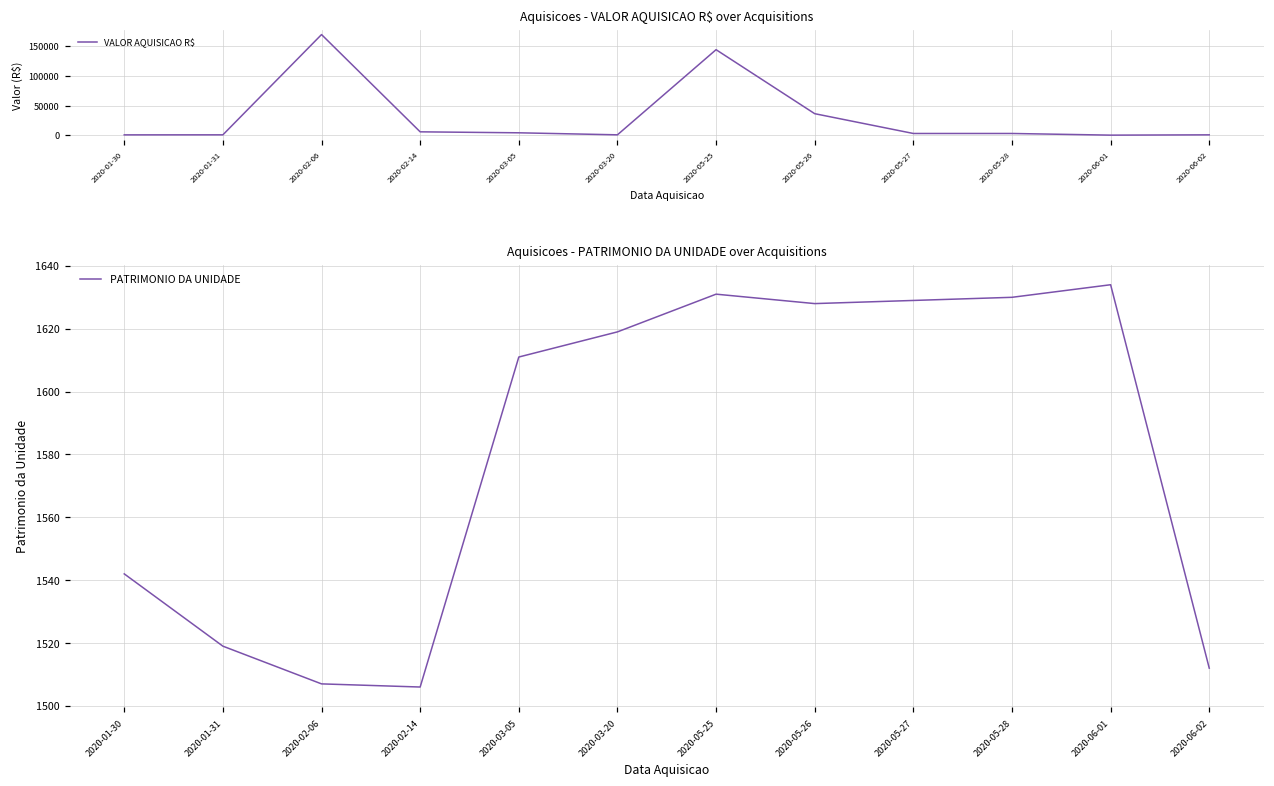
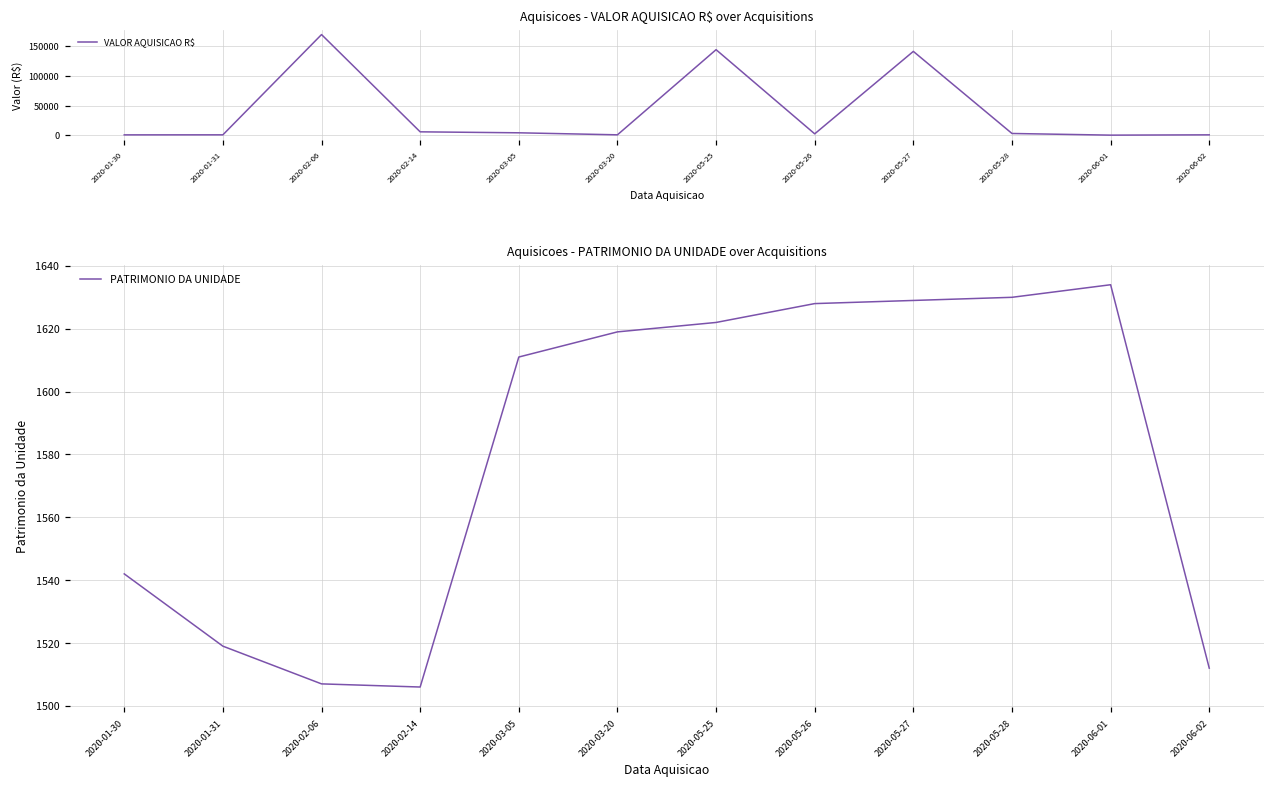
  {
    "Aquisicoes - VALOR AQUISICAO R$ over Acquisitions": {
      "2020-01-30": 0,
      "2020-01-31": 0,
      "2020-02-06": 170000,
      "2020-02-14": 10000,
      "2020-03-05": 0,
      "2020-03-20": 0,
      "2020-05-25": 140000,
-     "2020-05-26": 40000,
-     "2020-05-27": 0,
+     "2020-05-26": 0,
+     "2020-05-27": 140000,
      "2020-05-28": 0,
      "2020-06-01": 0,
      "2020-06-02": 0
    },
    "Aquisicoes - PATRIMONIO DA UNIDADE over Acquisitions": {
      "2020-01-30": 1542,
      "2020-01-31": 1519,
      "2020-02-06": 1507,
      "2020-02-14": 1506,
      "2020-03-05": 1611,
      "2020-03-20": 1619,
-     "2020-05-25": 1631,
+     "2020-05-25": 1622,
      "2020-05-26": 1628,
      "2020-05-27": 1629,
      "2020-05-28": 1630,
      "2020-06-01": 1634,
      "2020-06-02": 1512
    }
  }
